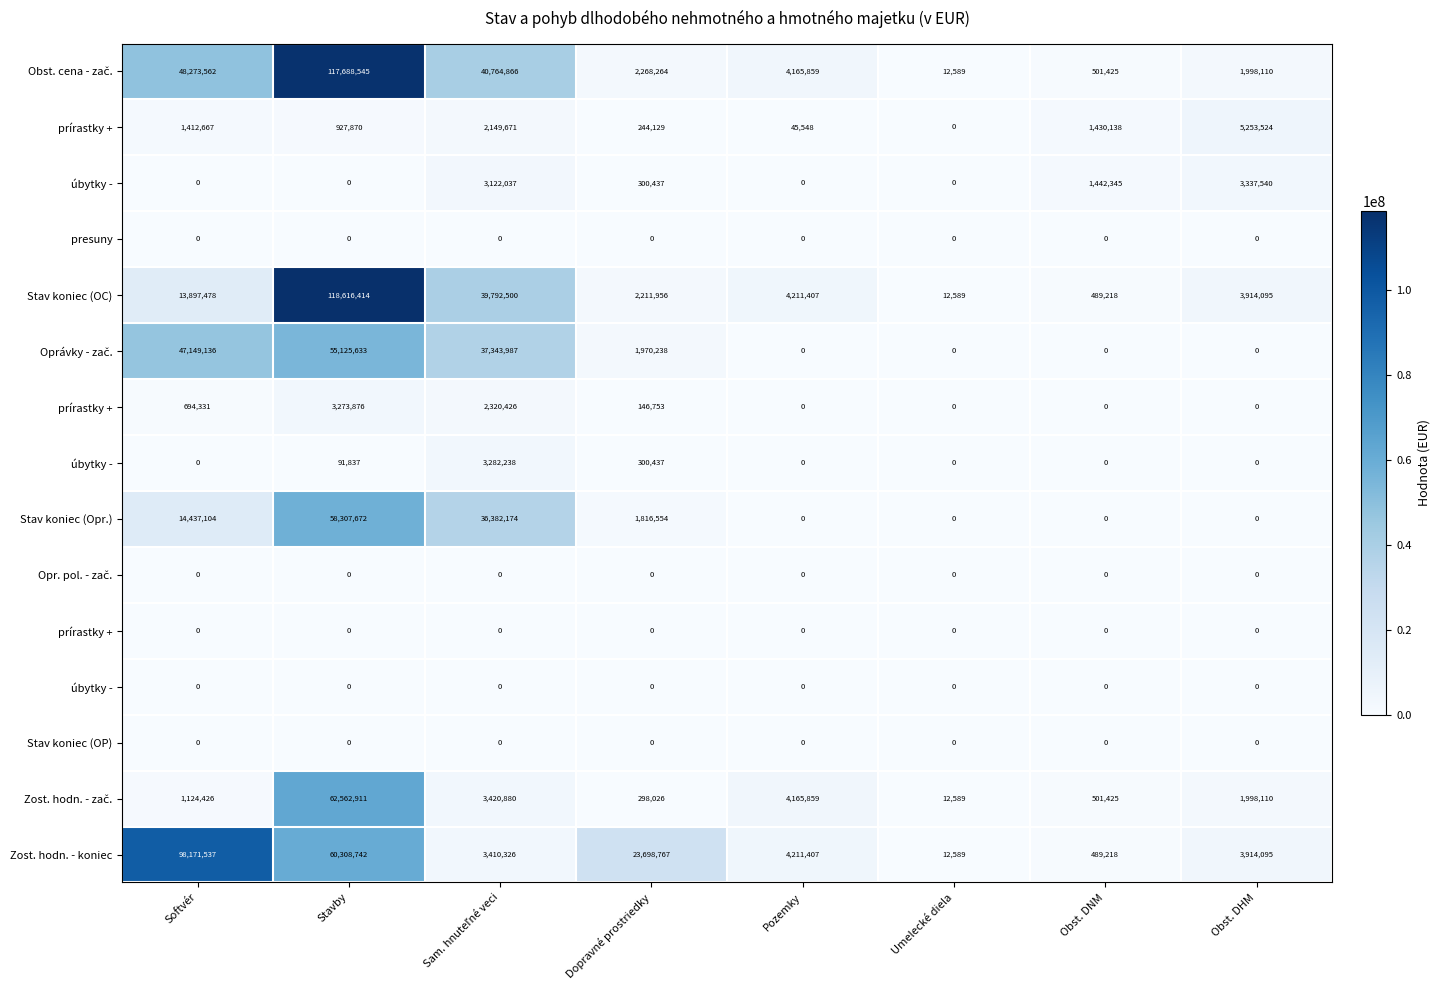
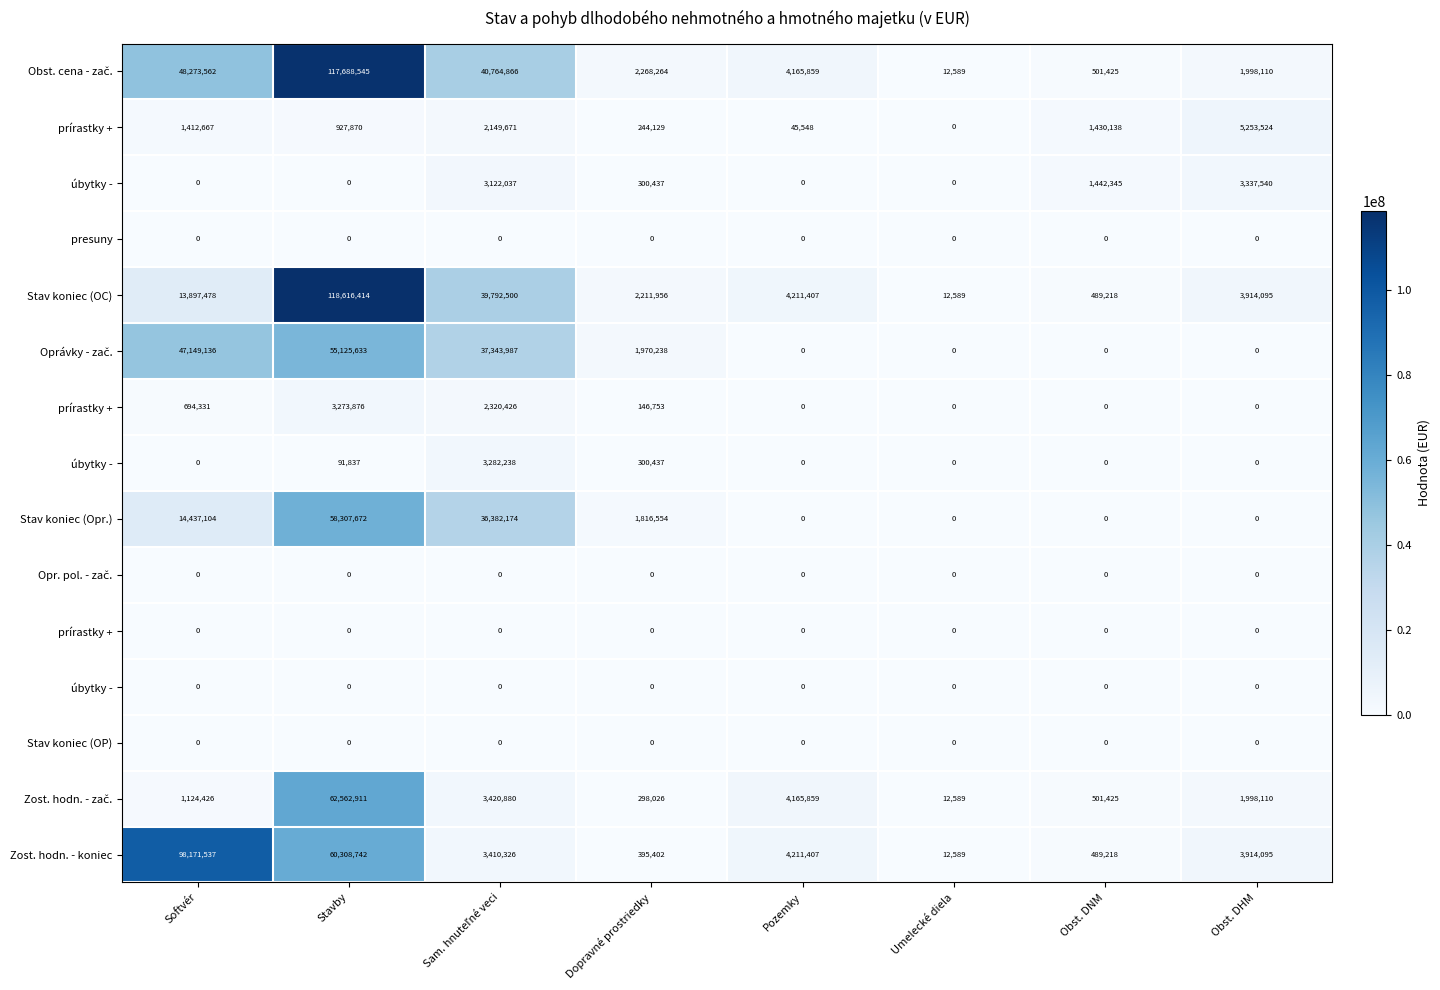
  {
    "Obst. cena - zač.": {
      "Softvér": "48,273,562",
      "Stavby": "117,688,545",
      "Sam. hnuteľné veci": "40,764,866",
      "Dopravné prostriedky": "2,268,264",
      "Pozemky": "4,165,859",
      "Umelecké diela": "12,589",
      "Obst. DNM": "501,425",
      "Obst. DHM": "1,998,110"
    },
    "presuny": {
      "Softvér": "0",
      "Stavby": "0",
      "Sam. hnuteľné veci": "0",
      "Dopravné prostriedky": "0",
      "Pozemky": "0",
      "Umelecké diela": "0",
      "Obst. DNM": "0",
      "Obst. DHM": "0"
    },
    "Stav koniec (OC)": {
      "Softvér": "13,897,478",
      "Stavby": "118,616,414",
      "Sam. hnuteľné veci": "39,792,500",
      "Dopravné prostriedky": "2,211,956",
      "Pozemky": "4,211,407",
      "Umelecké diela": "12,589",
      "Obst. DNM": "489,218",
      "Obst. DHM": "3,914,095"
    },
    "Oprávky - zač.": {
      "Softvér": "47,149,136",
      "Stavby": "55,125,633",
      "Sam. hnuteľné veci": "37,343,987",
      "Dopravné prostriedky": "1,970,238",
      "Pozemky": "0",
      "Umelecké diela": "0",
      "Obst. DNM": "0",
      "Obst. DHM": "0"
    },
    "Stav koniec (Opr.)": {
      "Softvér": "14,437,104",
      "Stavby": "58,307,672",
      "Sam. hnuteľné veci": "36,382,174",
      "Dopravné prostriedky": "1,816,554",
      "Pozemky": "0",
      "Umelecké diela": "0",
      "Obst. DNM": "0",
      "Obst. DHM": "0"
    },
    "Opr. pol. - zač.": {
      "Softvér": "0",
      "Stavby": "0",
      "Sam. hnuteľné veci": "0",
      "Dopravné prostriedky": "0",
      "Pozemky": "0",
      "Umelecké diela": "0",
      "Obst. DNM": "0",
      "Obst. DHM": "0"
    },
    "Stav koniec (OP)": {
      "Softvér": "0",
      "Stavby": "0",
      "Sam. hnuteľné veci": "0",
      "Dopravné prostriedky": "0",
      "Pozemky": "0",
      "Umelecké diela": "0",
      "Obst. DNM": "0",
      "Obst. DHM": "0"
    },
    "Zost. hodn. - zač.": {
      "Softvér": "1,124,426",
      "Stavby": "62,562,911",
      "Sam. hnuteľné veci": "3,420,880",
      "Dopravné prostriedky": "298,026",
      "Pozemky": "4,165,859",
      "Umelecké diela": "12,589",
      "Obst. DNM": "501,425",
      "Obst. DHM": "1,998,110"
    },
    "Zost. hodn. - koniec": {
      "Softvér": "98,171,537",
      "Stavby": "60,308,742",
      "Sam. hnuteľné veci": "3,410,326",
-     "Dopravné prostriedky": "23,698,767",
+     "Dopravné prostriedky": "395,402",
      "Pozemky": "4,211,407",
      "Umelecké diela": "12,589",
      "Obst. DNM": "489,218",
      "Obst. DHM": "3,914,095"
    }
  }
